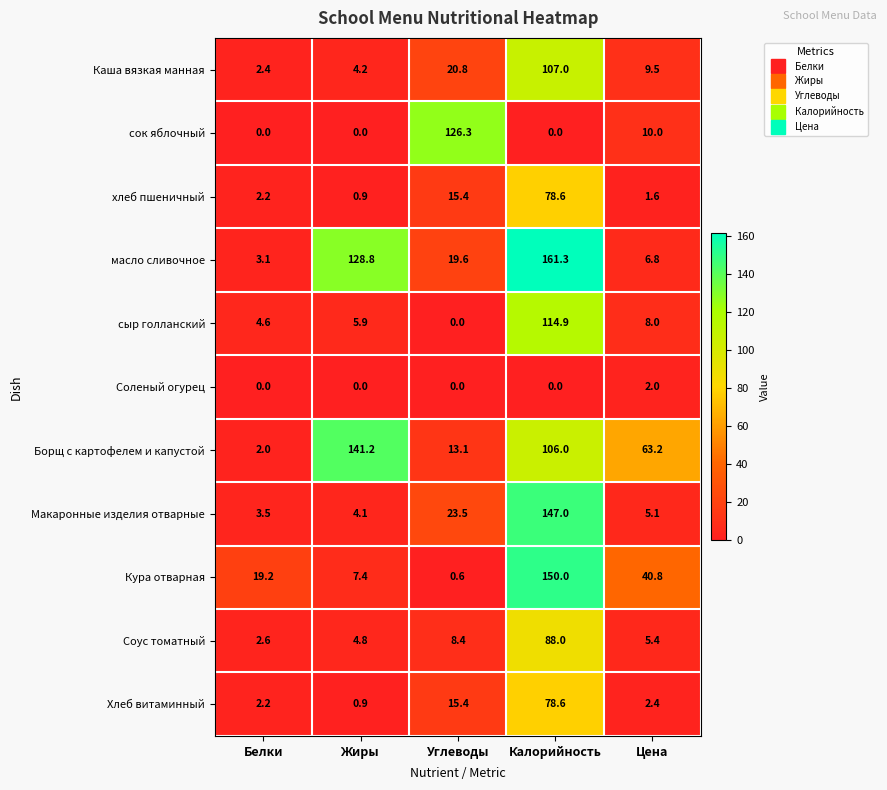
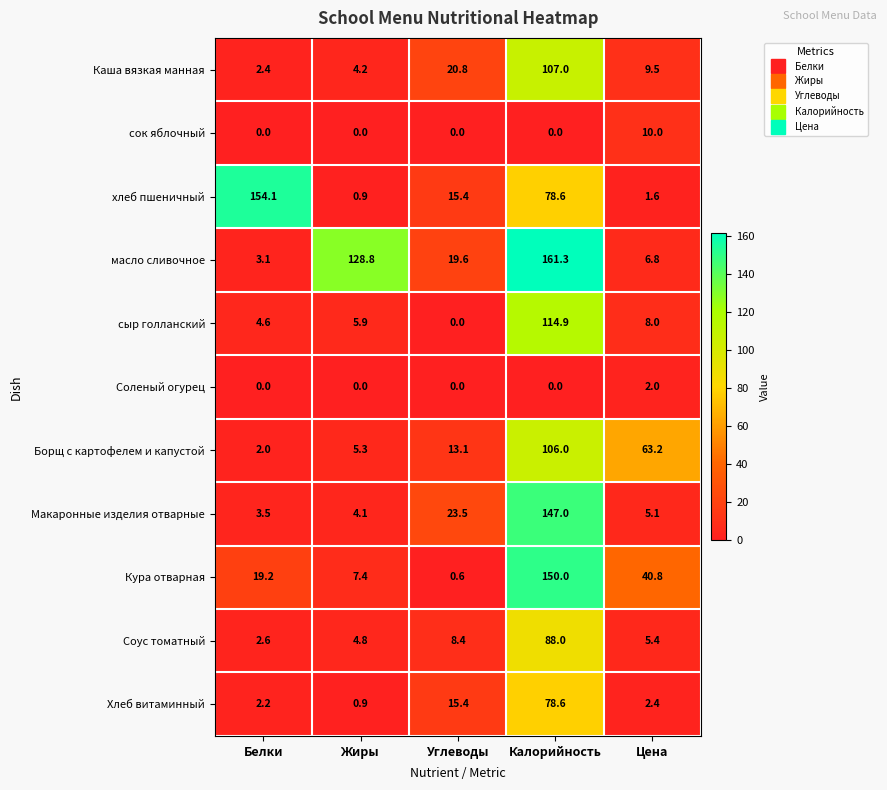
  {
    "Каша вязкая манная": {
      "Белки": 2.4,
      "Жиры": 4.2,
      "Углеводы": 20.8,
      "Калорийность": 107.0,
      "Цена": 9.5
    },
    "сок яблочный": {
      "Белки": 0.0,
      "Жиры": 0.0,
-     "Углеводы": 126.3,
+     "Углеводы": 0.0,
      "Калорийность": 0.0,
      "Цена": 10.0
    },
    "хлеб пшеничный": {
-     "Белки": 2.2,
+     "Белки": 154.1,
      "Жиры": 0.9,
      "Углеводы": 15.4,
      "Калорийность": 78.6,
      "Цена": 1.6
    },
    "масло сливочное": {
      "Белки": 3.1,
      "Жиры": 128.8,
      "Углеводы": 19.6,
      "Калорийность": 161.3,
      "Цена": 6.8
    },
    "сыр голланский": {
      "Белки": 4.6,
      "Жиры": 5.9,
      "Углеводы": 0.0,
      "Калорийность": 114.9,
      "Цена": 8.0
    },
    "Соленый огурец": {
      "Белки": 0.0,
      "Жиры": 0.0,
      "Углеводы": 0.0,
      "Калорийность": 0.0,
      "Цена": 2.0
    },
    "Борщ с картофелем и капустой": {
      "Белки": 2.0,
-     "Жиры": 141.2,
+     "Жиры": 5.3,
      "Углеводы": 13.1,
      "Калорийность": 106.0,
      "Цена": 63.2
    },
    "Макаронные изделия отварные": {
      "Белки": 3.5,
      "Жиры": 4.1,
      "Углеводы": 23.5,
      "Калорийность": 147.0,
      "Цена": 5.1
    },
    "Кура отварная": {
      "Белки": 19.2,
      "Жиры": 7.4,
      "Углеводы": 0.6,
      "Калорийность": 150.0,
      "Цена": 40.8
    },
    "Соус томатный": {
      "Белки": 2.6,
      "Жиры": 4.8,
      "Углеводы": 8.4,
      "Калорийность": 88.0,
      "Цена": 5.4
    },
    "Хлеб витаминный": {
      "Белки": 2.2,
      "Жиры": 0.9,
      "Углеводы": 15.4,
      "Калорийность": 78.6,
      "Цена": 2.4
    }
  }
